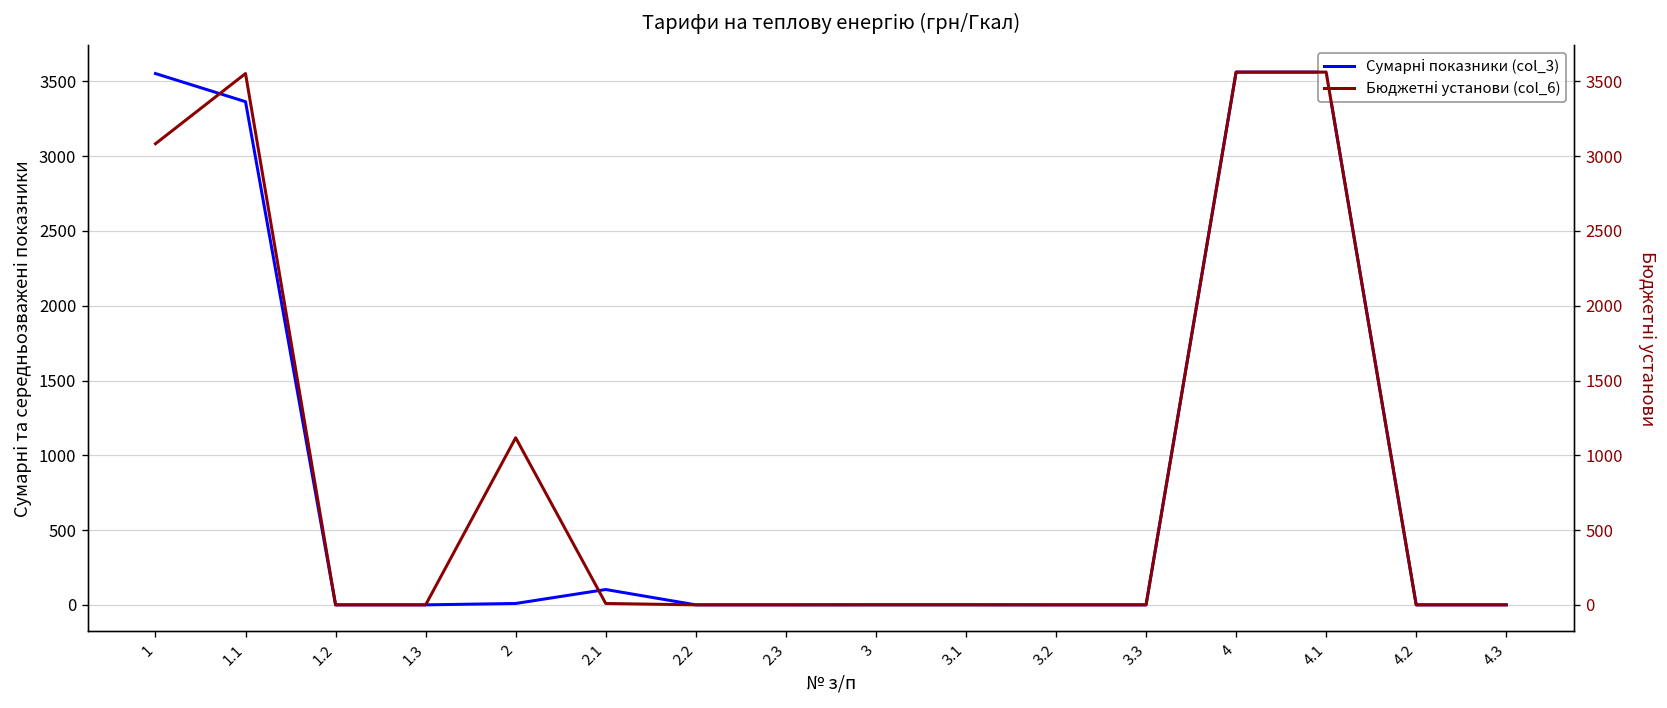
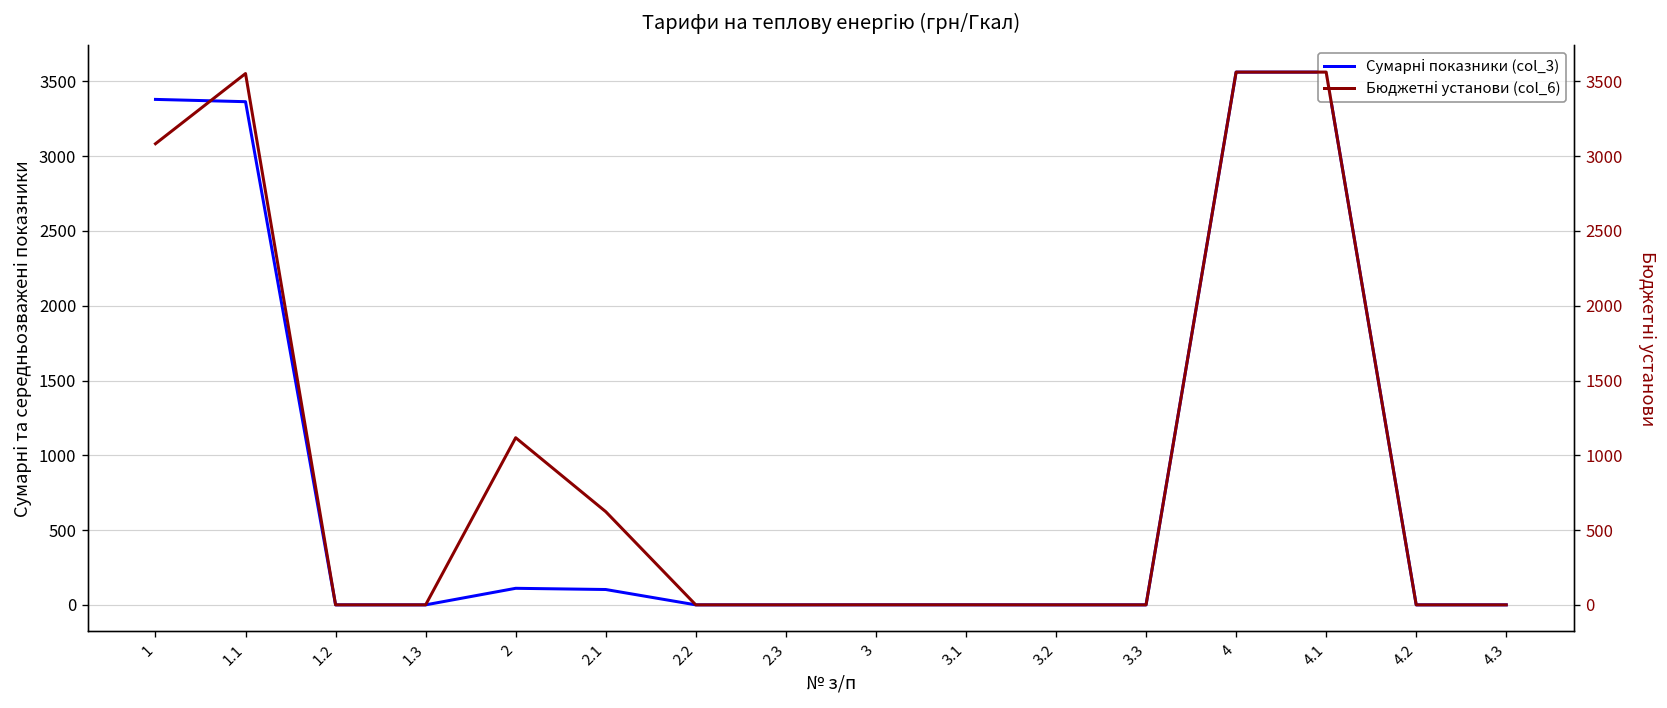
  {
    "Сумарні показники (col_3)": {
-     "1": 3550,
+     "1": 3380,
      "1.1": 3360,
      "1.2": 0,
      "1.3": 0,
-     "2": 10,
+     "2": 110,
      "2.1": 100,
      "2.2": 0,
      "2.3": 0,
      "3": 0,
      "3.1": 0,
      "3.2": 0,
      "3.3": 0,
      "4": 3560,
      "4.2": 0,
      "4.3": 0
    },
    "Бюджетні установи (col_6)": {
      "1": 3080,
      "1.1": 3550,
      "1.2": 0,
      "1.3": 0,
      "2": 1120,
-     "2.1": 10,
+     "2.1": 620,
      "2.2": 0,
      "2.3": 0,
      "3": 0,
      "3.1": 0,
      "3.2": 0,
      "3.3": 0,
      "4": 3560,
      "4.2": 0,
      "4.3": 0
    }
  }
